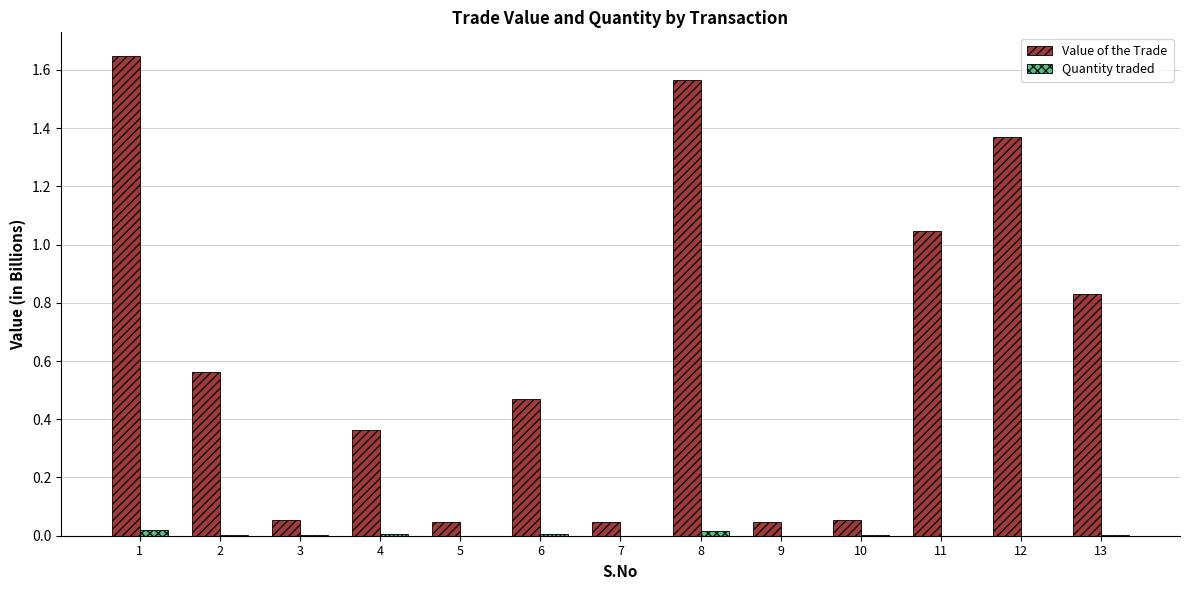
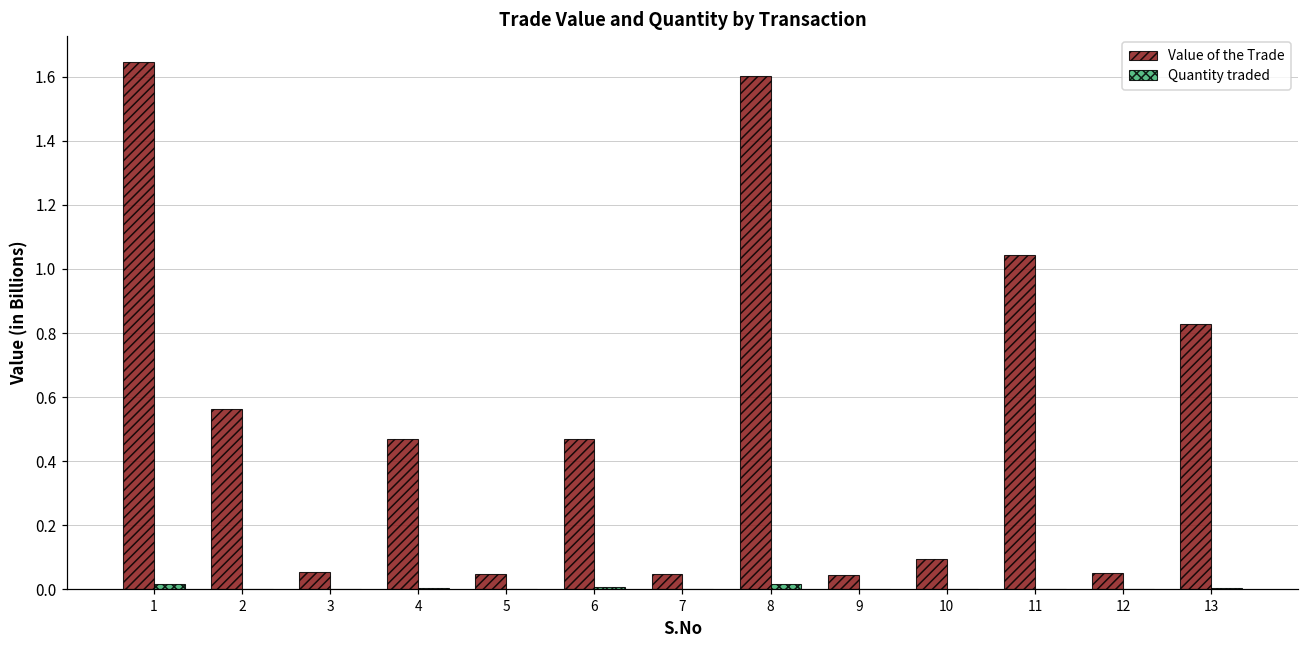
  {
    "Value of the Trade": {
      "1": 1.65,
      "2": 0.56,
      "3": 0.05,
-     "4": 0.36,
+     "4": 0.47,
      "5": 0.05,
      "6": 0.47,
      "7": 0.05,
-     "8": 1.56,
+     "8": 1.60,
      "9": 0.05,
-     "10": 0.05,
+     "10": 0.09,
      "11": 1.04,
-     "12": 1.37,
+     "12": 0.05,
      "13": 0.83
    },
    "Quantity traded": {
      "1": 0.02,
      "8": 0.02
    }
  }
